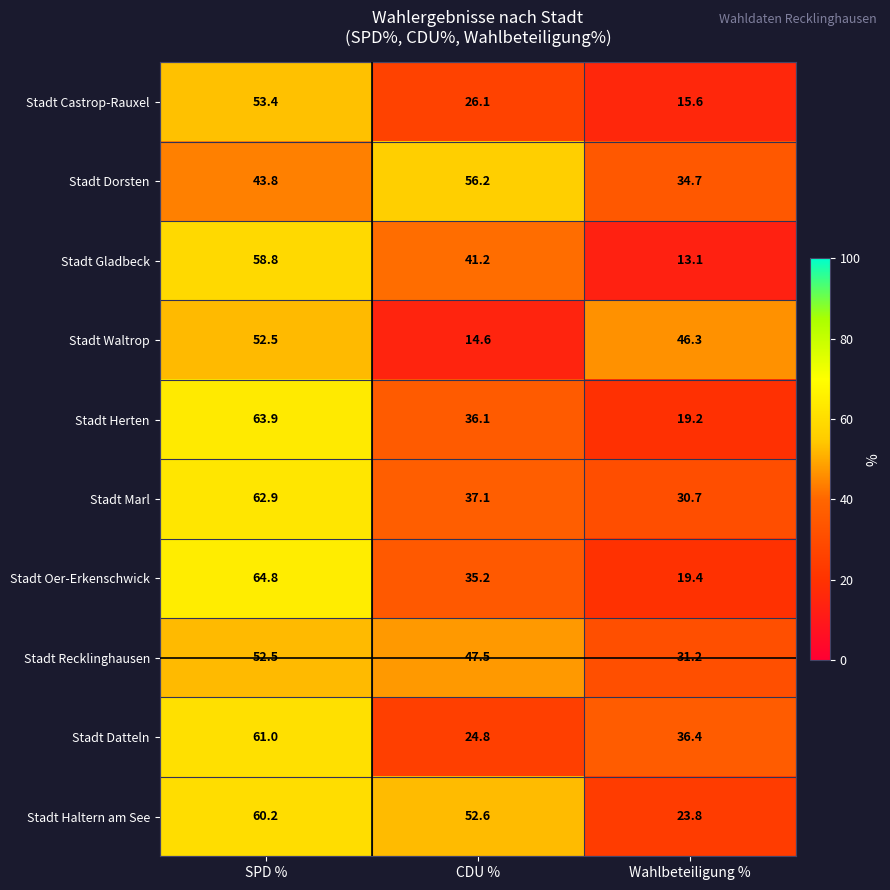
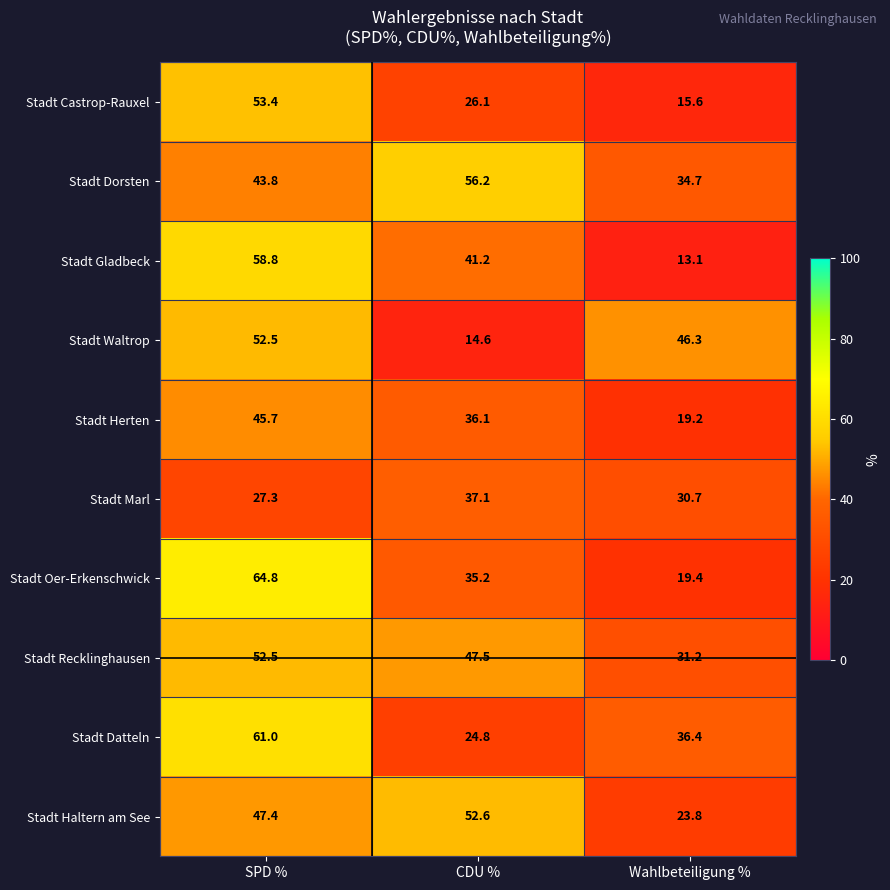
  {
    "Stadt Castrop-Rauxel": {
      "SPD %": 53.4,
      "CDU %": 26.1,
      "Wahlbeteiligung %": 15.6
    },
    "Stadt Dorsten": {
      "SPD %": 43.8,
      "CDU %": 56.2,
      "Wahlbeteiligung %": 34.7
    },
    "Stadt Gladbeck": {
      "SPD %": 58.8,
      "CDU %": 41.2,
      "Wahlbeteiligung %": 13.1
    },
    "Stadt Waltrop": {
      "SPD %": 52.5,
      "CDU %": 14.6,
      "Wahlbeteiligung %": 46.3
    },
    "Stadt Herten": {
-     "SPD %": 63.9,
+     "SPD %": 45.7,
      "CDU %": 36.1,
      "Wahlbeteiligung %": 19.2
    },
    "Stadt Marl": {
-     "SPD %": 62.9,
+     "SPD %": 27.3,
      "CDU %": 37.1,
      "Wahlbeteiligung %": 30.7
    },
    "Stadt Oer-Erkenschwick": {
      "SPD %": 64.8,
      "CDU %": 35.2,
      "Wahlbeteiligung %": 19.4
    },
    "Stadt Recklinghausen": {
      "SPD %": 52.5,
      "CDU %": 47.5,
      "Wahlbeteiligung %": 31.2
    },
    "Stadt Datteln": {
      "SPD %": 61.0,
      "CDU %": 24.8,
      "Wahlbeteiligung %": 36.4
    },
    "Stadt Haltern am See": {
-     "SPD %": 60.2,
+     "SPD %": 47.4,
      "CDU %": 52.6,
      "Wahlbeteiligung %": 23.8
    }
  }
